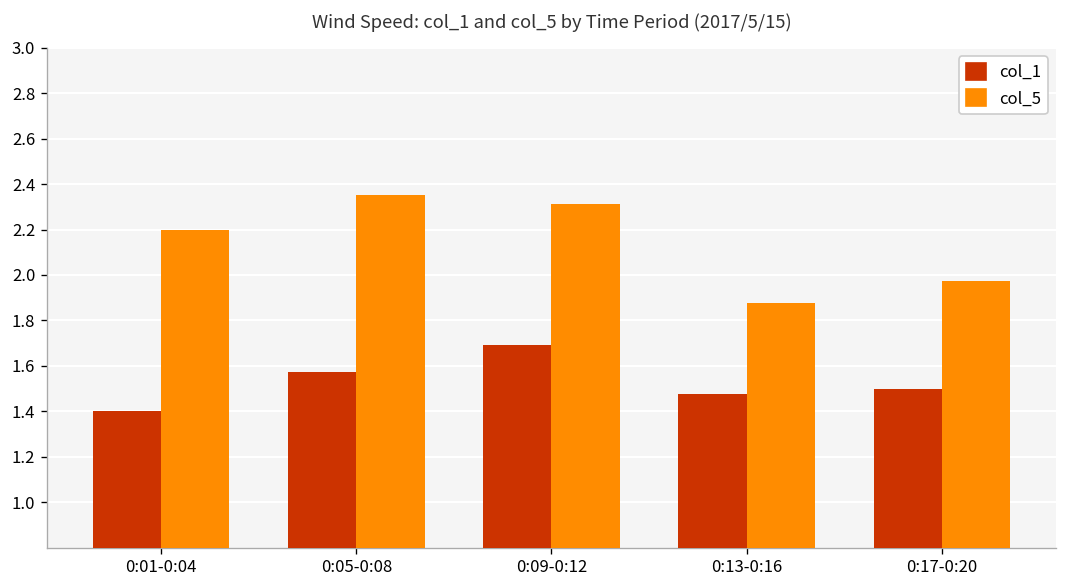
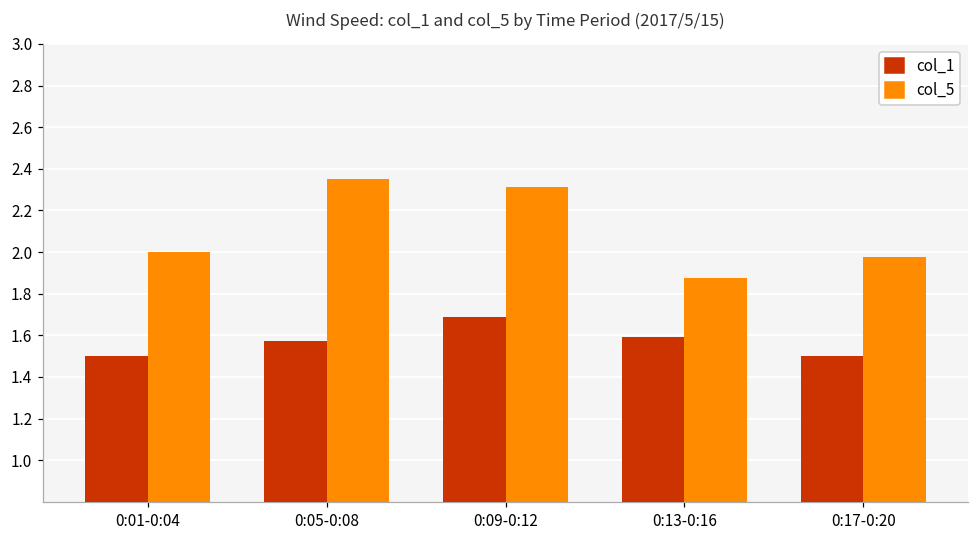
  {
    "col_1": {
-     "0:01-0:04": 1.4,
+     "0:01-0:04": 1.5,
      "0:05-0:08": 1.58,
      "0:09-0:12": 1.69,
-     "0:13-0:16": 1.48,
+     "0:13-0:16": 1.59,
      "0:17-0:20": 1.50
    },
    "col_5": {
-     "0:01-0:04": 2.2,
+     "0:01-0:04": 2.0,
      "0:05-0:08": 2.35,
      "0:09-0:12": 2.3,
      "0:13-0:16": 1.88,
      "0:17-0:20": 1.98
    }
  }
